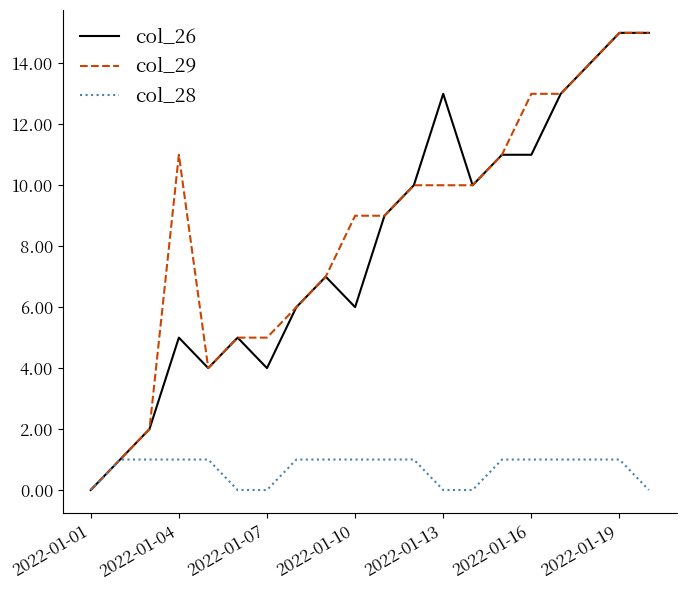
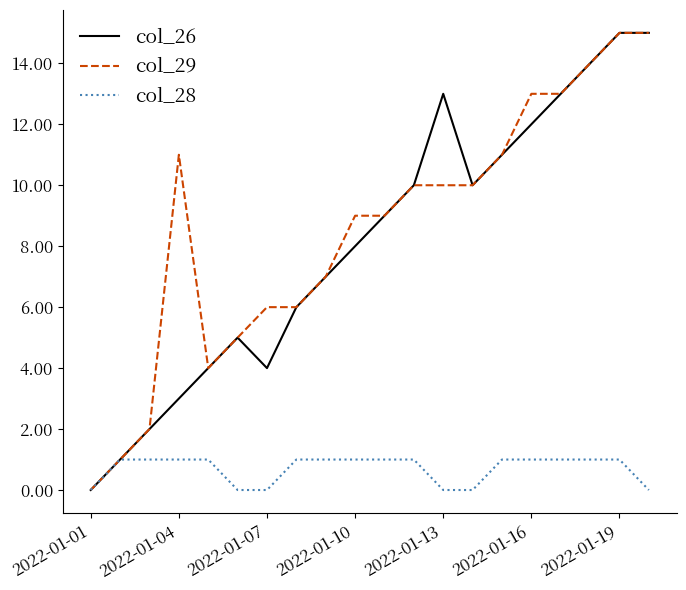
  {
    "col_26": {
-     "2022-01-04": 5,
+     "2022-01-04": 3,
      "2022-01-07": 4,
-     "2022-01-10": 6,
+     "2022-01-10": 8,
      "2022-01-13": 13,
-     "2022-01-16": 11
+     "2022-01-16": 12
    },
    "col_29": {
      "2022-01-04": 11,
-     "2022-01-07": 5,
+     "2022-01-07": 6,
      "2022-01-10": 9,
      "2022-01-13": 10,
      "2022-01-16": 13
    },
    "col_28": {
      "2022-01-04": 1,
      "2022-01-07": 0,
      "2022-01-10": 1,
      "2022-01-13": 0,
      "2022-01-16": 1,
      "2022-01-19": 1
    }
  }
